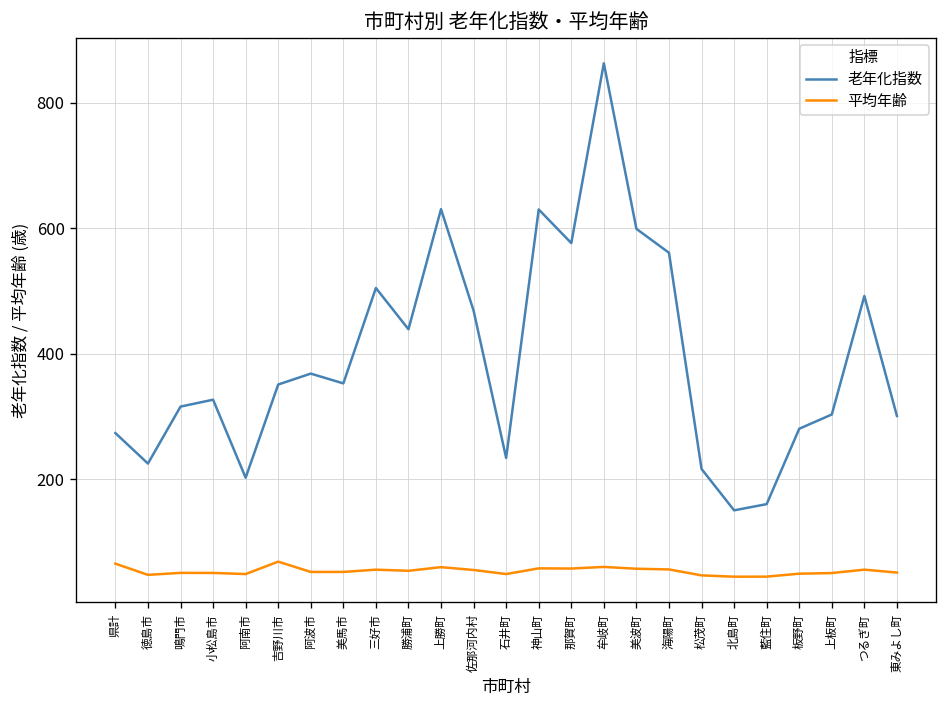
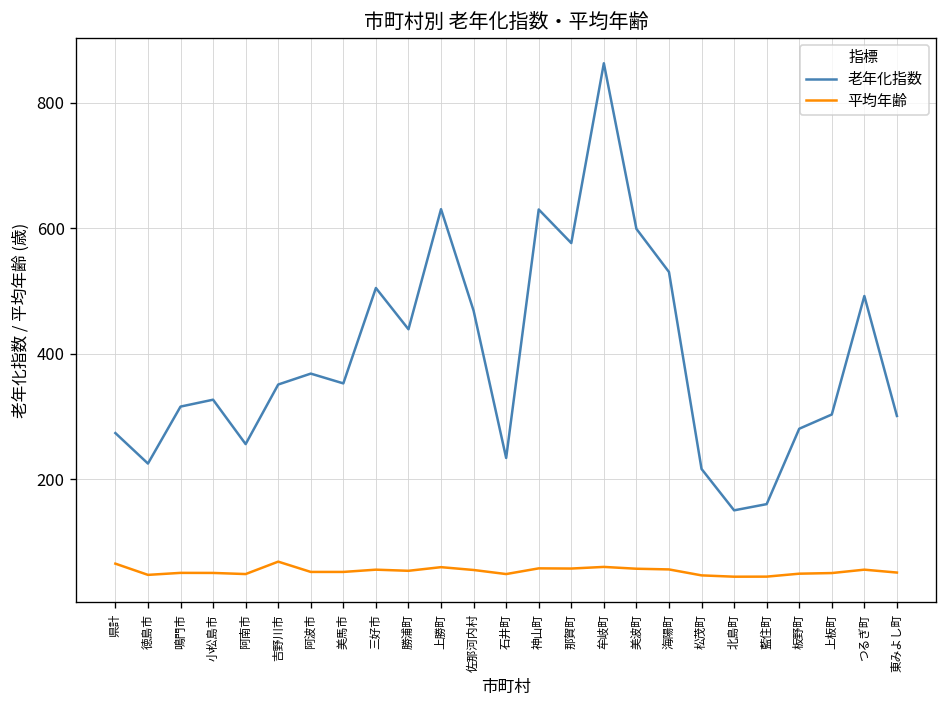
  {
    "老年化指数": {
      "県計": 270,
      "徳島市": 220,
      "鳴門市": 320,
      "小松島市": 330,
-     "阿南市": 200,
+     "阿南市": 260,
      "吉野川市": 350,
      "阿波市": 370,
      "美馬市": 350,
      "三好市": 500,
      "勝浦町": 440,
      "上勝町": 630,
      "佐那河内村": 470,
      "石井町": 230,
      "神山町": 630,
      "那賀町": 580,
      "牟岐町": 860,
      "美波町": 600,
-     "海陽町": 560,
+     "海陽町": 530,
      "松茂町": 220,
      "北島町": 150,
      "藍住町": 160,
      "板野町": 280,
      "上板町": 300,
      "つるぎ町": 490,
      "東みよし町": 300
    },
    "平均年齢": {
      "県計": 70,
      "徳島市": 50,
      "鳴門市": 50,
      "小松島市": 50,
      "阿南市": 50,
      "吉野川市": 70,
      "阿波市": 50,
      "美馬市": 50,
      "三好市": 60,
      "勝浦町": 50,
      "上勝町": 60,
      "佐那河内村": 60,
      "石井町": 50,
      "神山町": 60,
      "那賀町": 60,
      "牟岐町": 60,
      "美波町": 60,
      "海陽町": 60,
      "松茂町": 50,
      "北島町": 40,
      "藍住町": 40,
      "板野町": 50,
      "上板町": 50,
      "つるぎ町": 60,
      "東みよし町": 50
    }
  }
